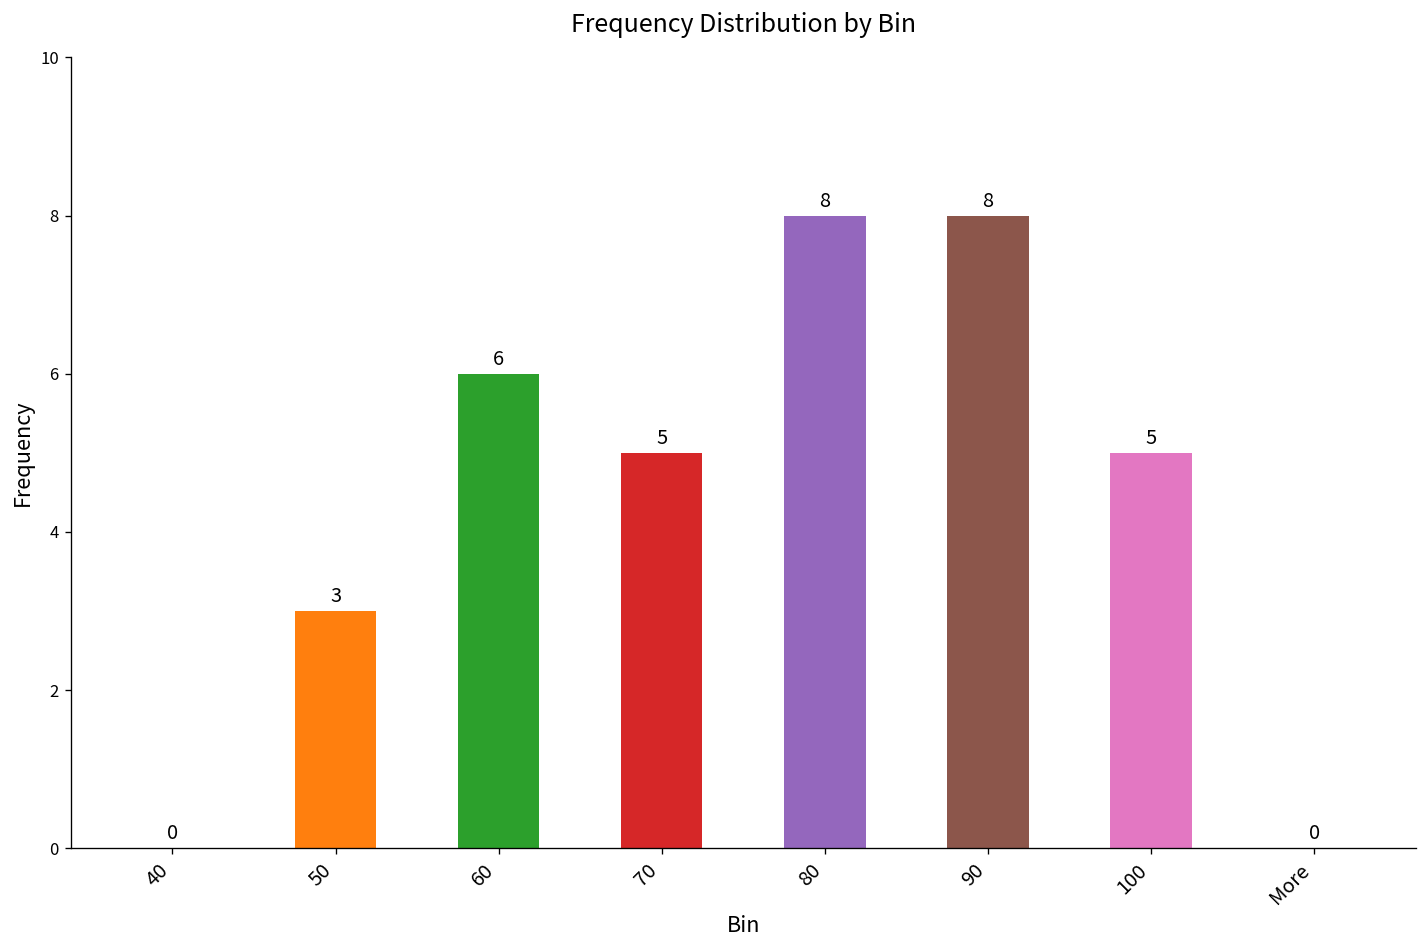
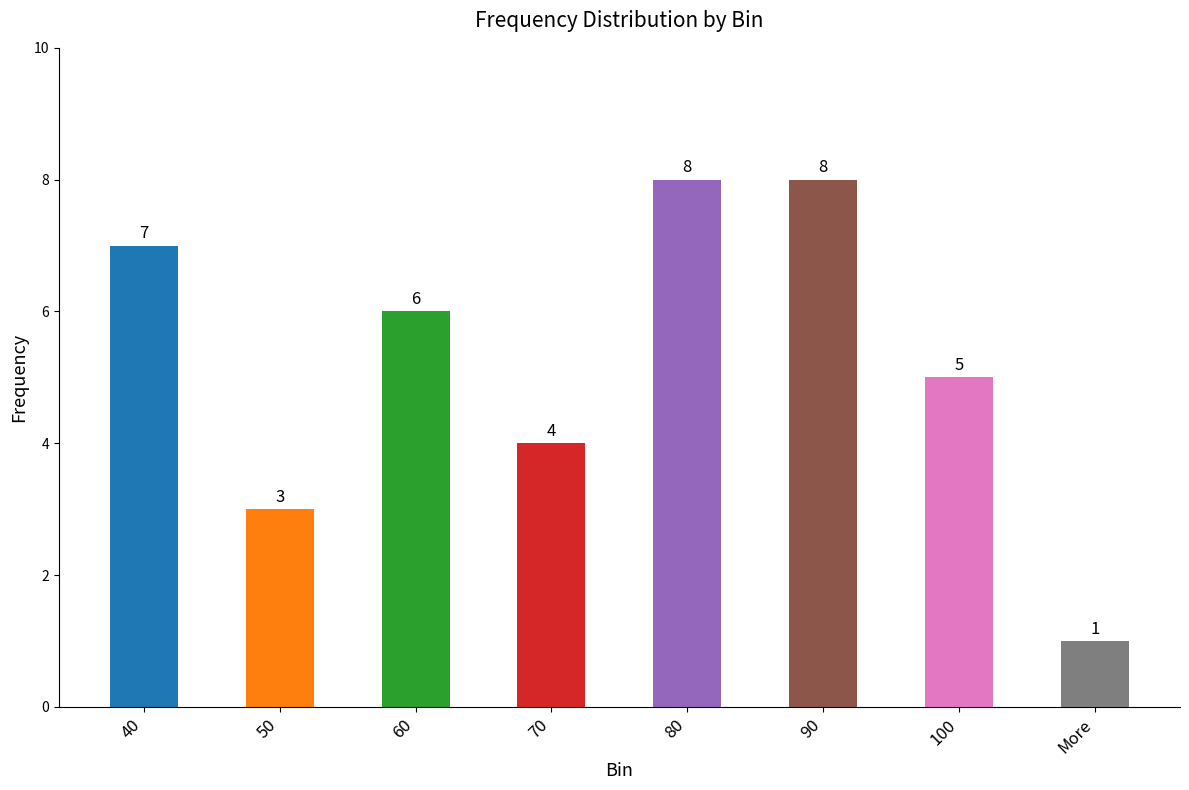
  {
-   "40": 0,
+   "40": 7,
    "50": 3,
    "60": 6,
-   "70": 5,
+   "70": 4,
    "80": 8,
    "90": 8,
    "100": 5,
-   "More": 0
+   "More": 1
  }
